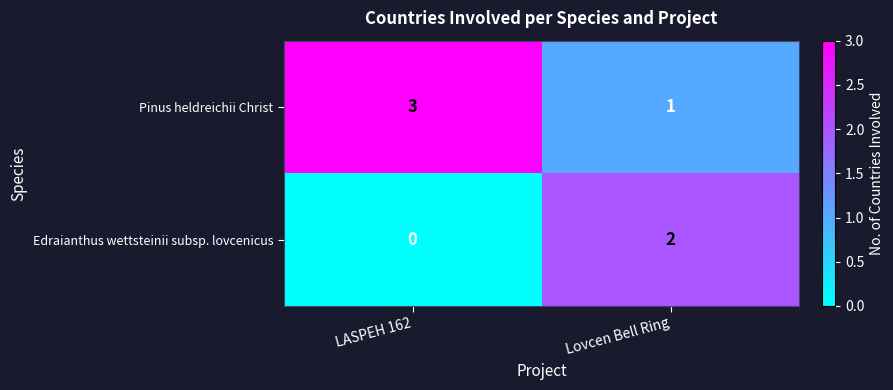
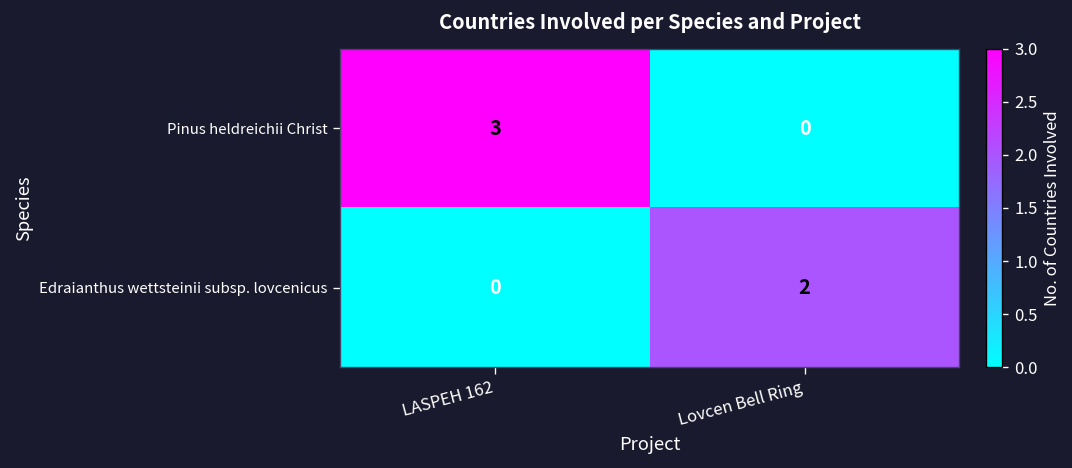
  {
    "Pinus heldreichii Christ": {
      "LASPEH 162": 3,
-     "Lovcen Bell Ring": 1
+     "Lovcen Bell Ring": 0
    },
    "Edraianthus wettsteinii subsp. lovcenicus": {
      "LASPEH 162": 0,
      "Lovcen Bell Ring": 2
    }
  }
